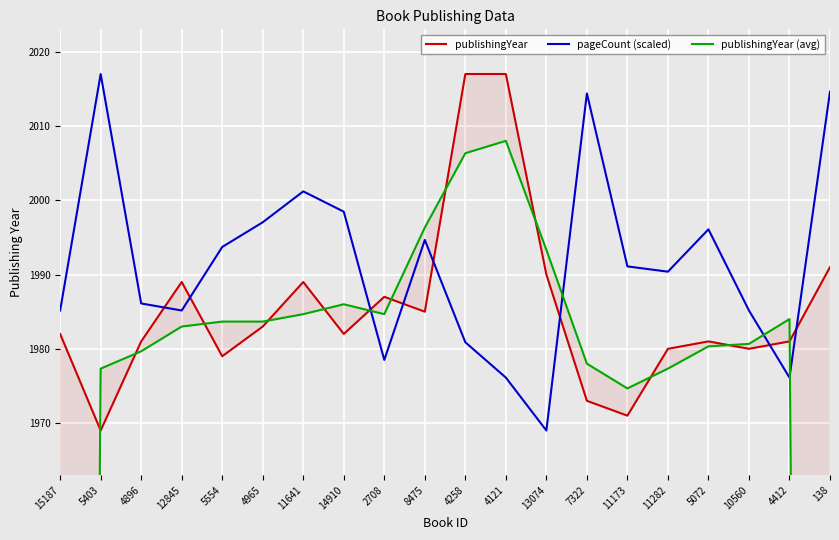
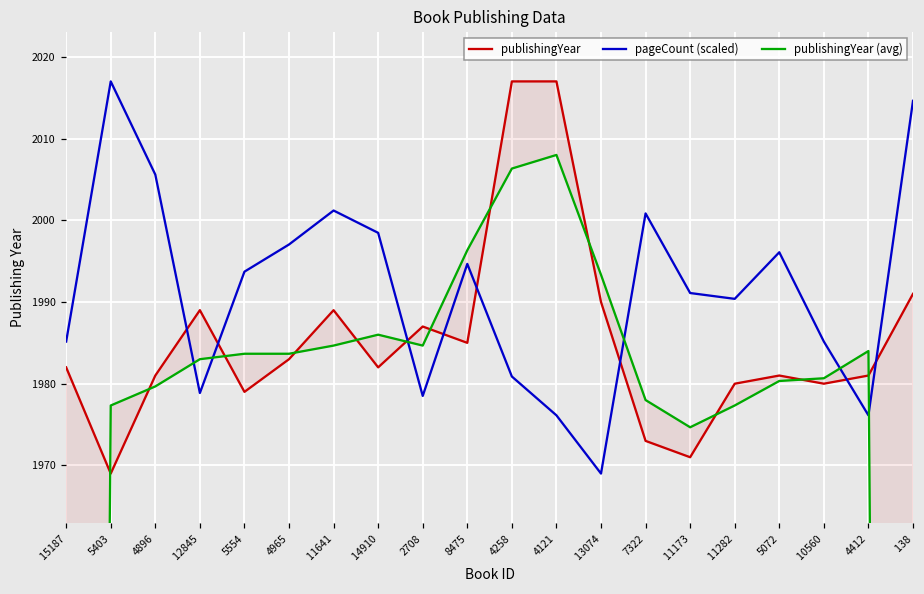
  {
    "pageCount (scaled)": {
      "15187": 1985,
      "5403": 2017,
-     "4896": 1986,
-     "12845": 1985,
+     "4896": 2006,
+     "12845": 1979,
      "5554": 1994,
      "4965": 1997,
      "11641": 2001,
      "14910": 1998,
      "2708": 1979,
      "8475": 1995,
      "4258": 1981,
      "4121": 1976,
      "13074": 1969,
-     "7322": 2014,
+     "7322": 2001,
      "11173": 1991,
      "11282": 1990,
      "5072": 1996,
      "10560": 1985,
      "4412": 1976,
      "138": 2015
    },
    "publishingYear (avg)": {
      "4896": 1980,
      "12845": 1983,
      "11641": 1985,
      "2708": 1985,
      "4258": 2006,
      "4121": 2008,
      "11282": 1977,
      "5072": 1980
    }
  }
